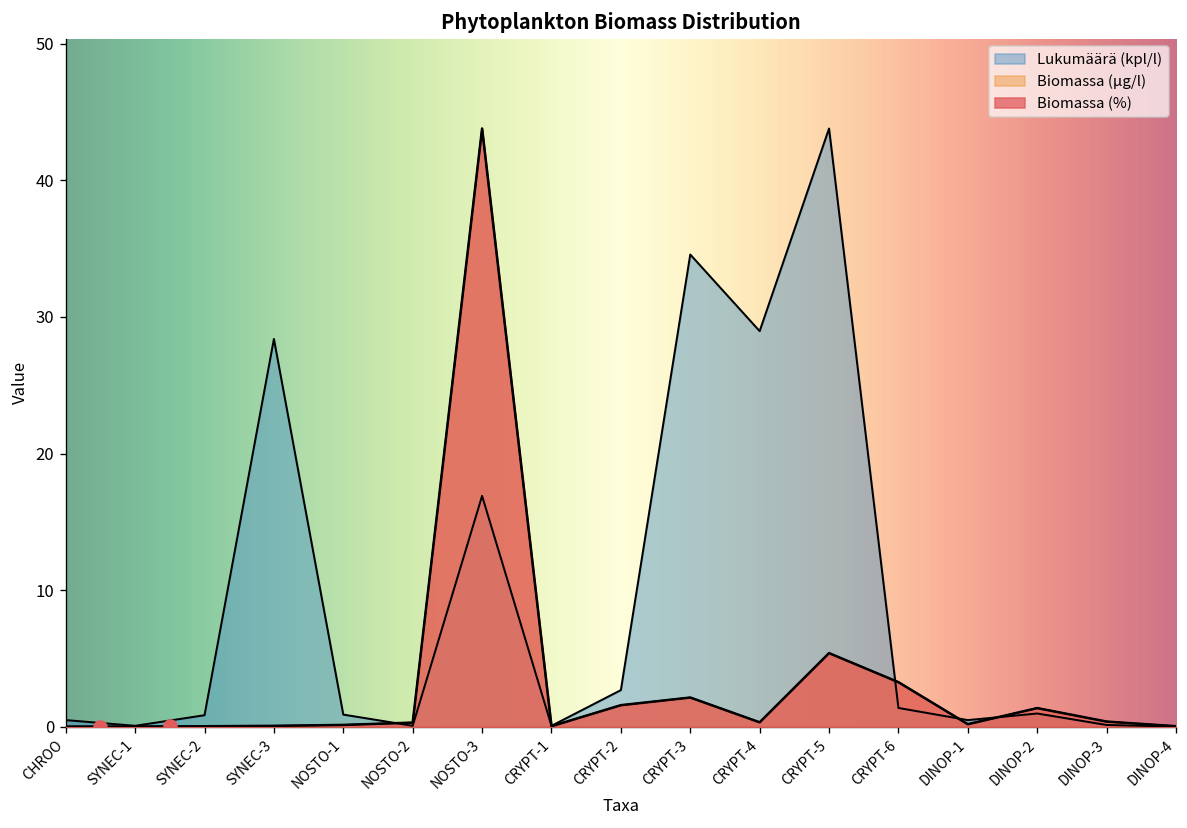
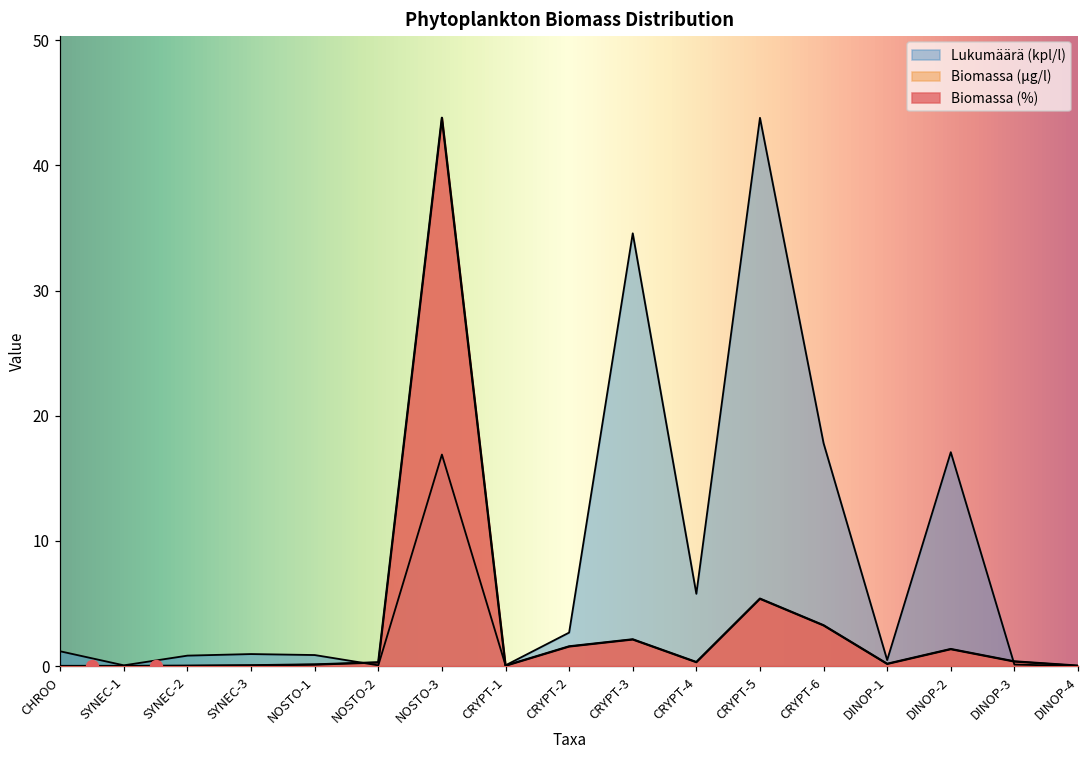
  {
    "Lukumäärä (kpl/l)": {
-     "CHROO": 0.5,
+     "CHROO": 1.2,
      "SYNEC-2": 0.8,
-     "SYNEC-3": 28.4,
+     "SYNEC-3": 1.0,
      "NOSTO-1": 0.9,
      "NOSTO-2": 0.1,
      "NOSTO-3": 16.9,
      "CRYPT-2": 2.7,
      "CRYPT-3": 34.6,
-     "CRYPT-4": 29.0,
+     "CRYPT-4": 5.8,
      "CRYPT-5": 43.8,
-     "CRYPT-6": 1.4,
+     "CRYPT-6": 17.8,
      "DINOP-1": 0.5,
-     "DINOP-2": 1.0,
+     "DINOP-2": 17.1,
      "DINOP-3": 0.1
    }
  }
